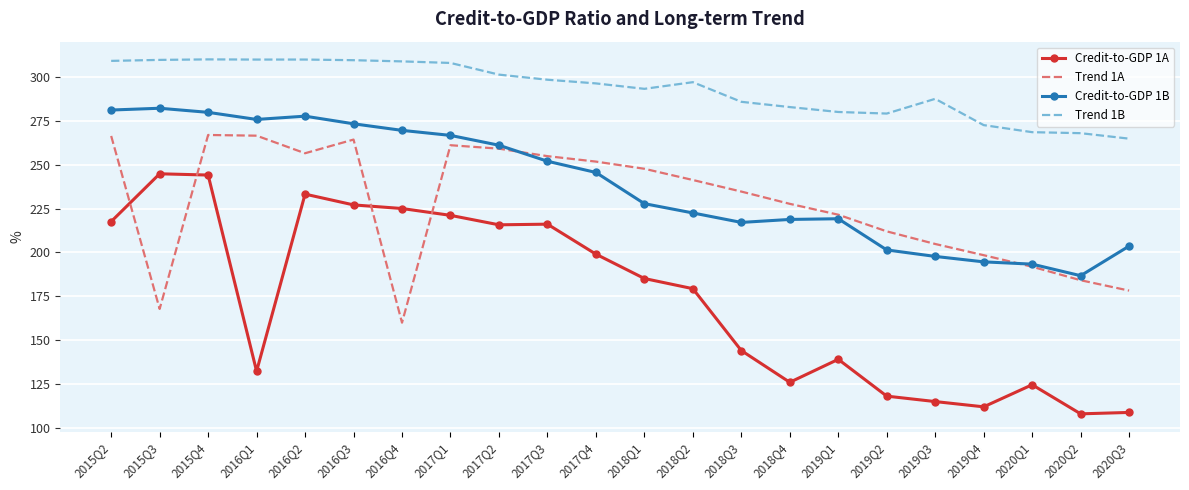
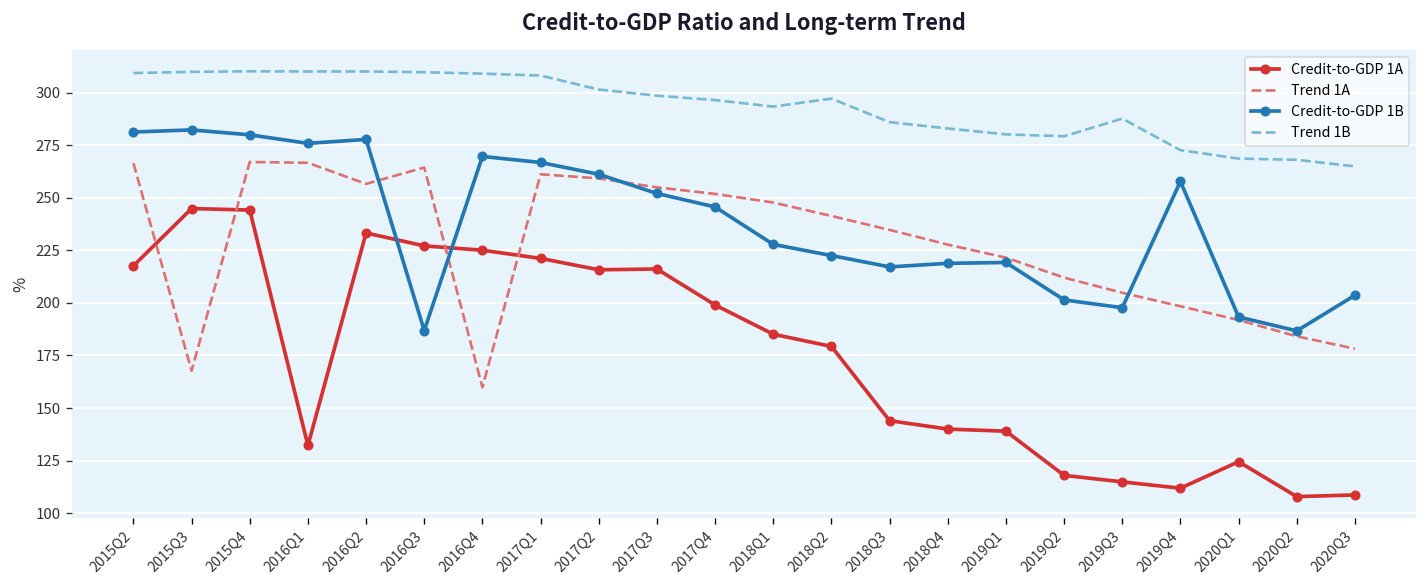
  {
    "Credit-to-GDP 1A": {
      "2015Q2": 218,
      "2015Q3": 245,
      "2015Q4": 244,
      "2016Q1": 132,
      "2016Q2": 233,
      "2016Q3": 227,
      "2016Q4": 225,
      "2017Q1": 221,
      "2017Q2": 216,
      "2017Q3": 216,
      "2017Q4": 199,
      "2018Q1": 185,
      "2018Q2": 179,
      "2018Q3": 144,
-     "2018Q4": 126,
+     "2018Q4": 140,
      "2019Q1": 139,
      "2019Q2": 118,
      "2019Q3": 115,
      "2019Q4": 112,
      "2020Q1": 125,
      "2020Q2": 108,
      "2020Q3": 109
    },
    "Trend 1A": {
      "2015Q2": 266,
      "2015Q3": 168,
      "2015Q4": 267,
      "2016Q1": 267,
      "2016Q2": 257,
      "2016Q3": 264,
      "2016Q4": 160,
      "2017Q1": 261,
      "2017Q2": 259,
      "2017Q3": 255,
      "2017Q4": 252,
      "2018Q1": 248,
      "2018Q2": 241,
      "2018Q3": 235,
      "2018Q4": 228,
      "2019Q1": 222,
      "2019Q2": 212,
      "2019Q3": 205,
      "2019Q4": 198,
      "2020Q1": 192,
      "2020Q2": 184,
      "2020Q3": 178
    },
    "Credit-to-GDP 1B": {
      "2015Q2": 281,
      "2015Q3": 282,
      "2015Q4": 280,
      "2016Q1": 276,
      "2016Q2": 278,
-     "2016Q3": 273,
+     "2016Q3": 187,
      "2016Q4": 270,
      "2017Q1": 267,
      "2017Q2": 261,
      "2017Q3": 252,
      "2017Q4": 246,
      "2018Q1": 228,
      "2018Q2": 223,
      "2018Q3": 217,
      "2018Q4": 219,
      "2019Q1": 219,
      "2019Q2": 201,
      "2019Q3": 198,
-     "2019Q4": 195,
+     "2019Q4": 258,
      "2020Q1": 193,
      "2020Q2": 187,
      "2020Q3": 204
    },
    "Trend 1B": {
      "2015Q2": 309,
      "2015Q3": 310,
      "2015Q4": 310,
      "2016Q1": 310,
      "2016Q2": 310,
      "2016Q3": 310,
      "2016Q4": 309,
      "2017Q1": 308,
      "2017Q2": 301,
      "2017Q3": 299,
      "2017Q4": 296,
      "2018Q1": 293,
      "2018Q2": 297,
      "2018Q3": 286,
      "2018Q4": 283,
      "2019Q1": 280,
      "2019Q2": 279,
      "2019Q3": 288,
      "2019Q4": 273,
      "2020Q1": 269,
      "2020Q2": 268,
      "2020Q3": 265
    }
  }
